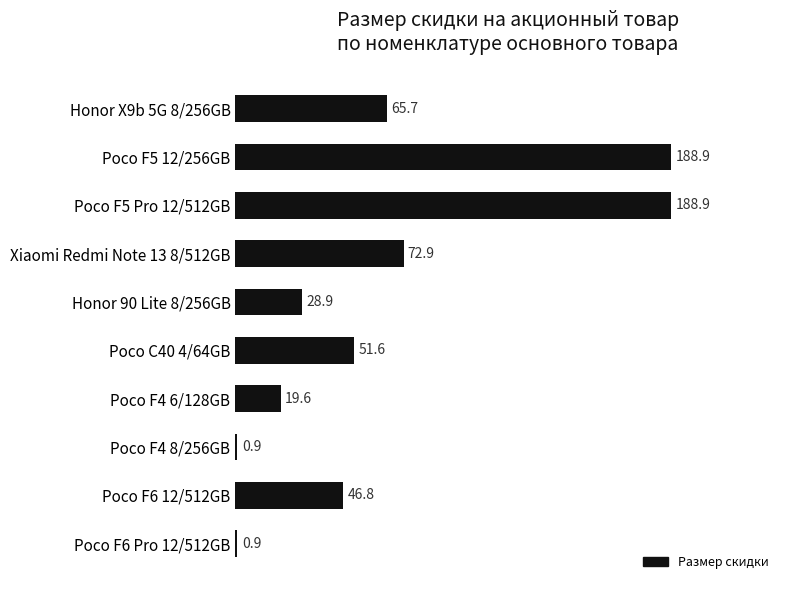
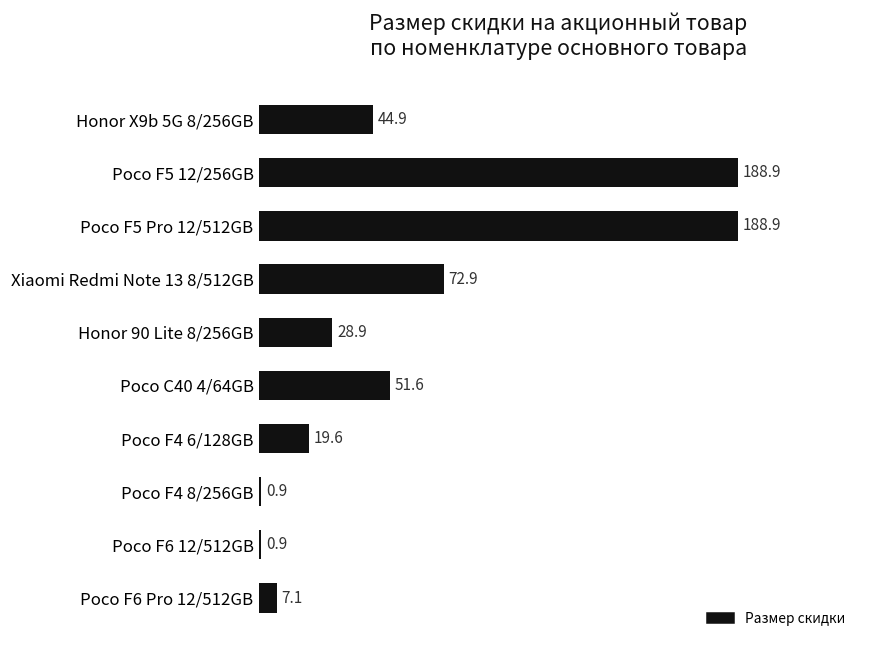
  {
-   "Honor X9b 5G 8/256GB": 65.7,
+   "Honor X9b 5G 8/256GB": 44.9,
    "Poco F5 12/256GB": 188.9,
    "Poco F5 Pro 12/512GB": 188.9,
    "Xiaomi Redmi Note 13 8/512GB": 72.9,
    "Honor 90 Lite 8/256GB": 28.9,
    "Poco C40 4/64GB": 51.6,
    "Poco F4 6/128GB": 19.6,
    "Poco F4 8/256GB": 0.9,
-   "Poco F6 12/512GB": 46.8,
-   "Poco F6 Pro 12/512GB": 0.9
+   "Poco F6 12/512GB": 0.9,
+   "Poco F6 Pro 12/512GB": 7.1
  }
